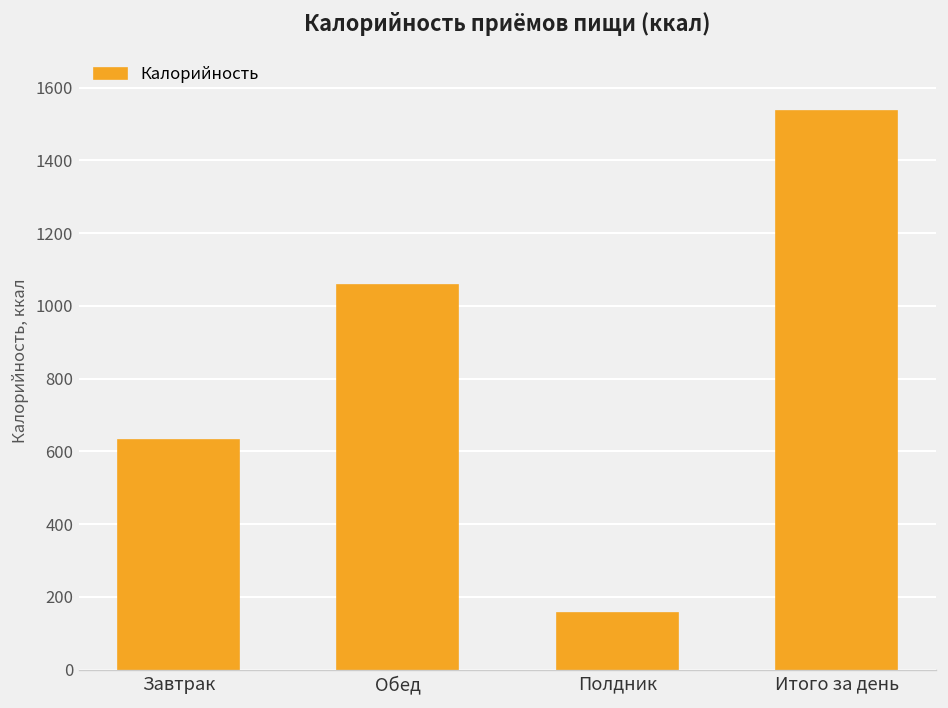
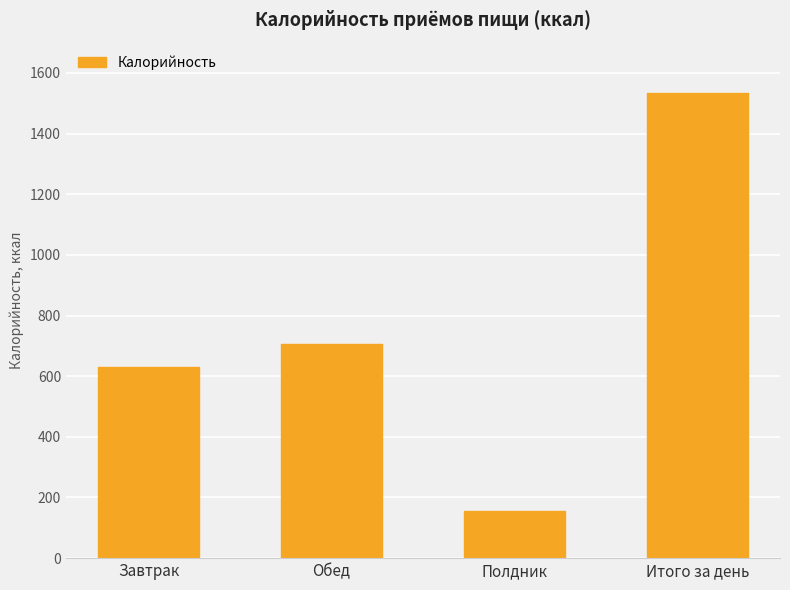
  {
    "Завтрак": 630,
-   "Обед": 1060,
+   "Обед": 710,
    "Полдник": 160,
    "Итого за день": 1530
  }
